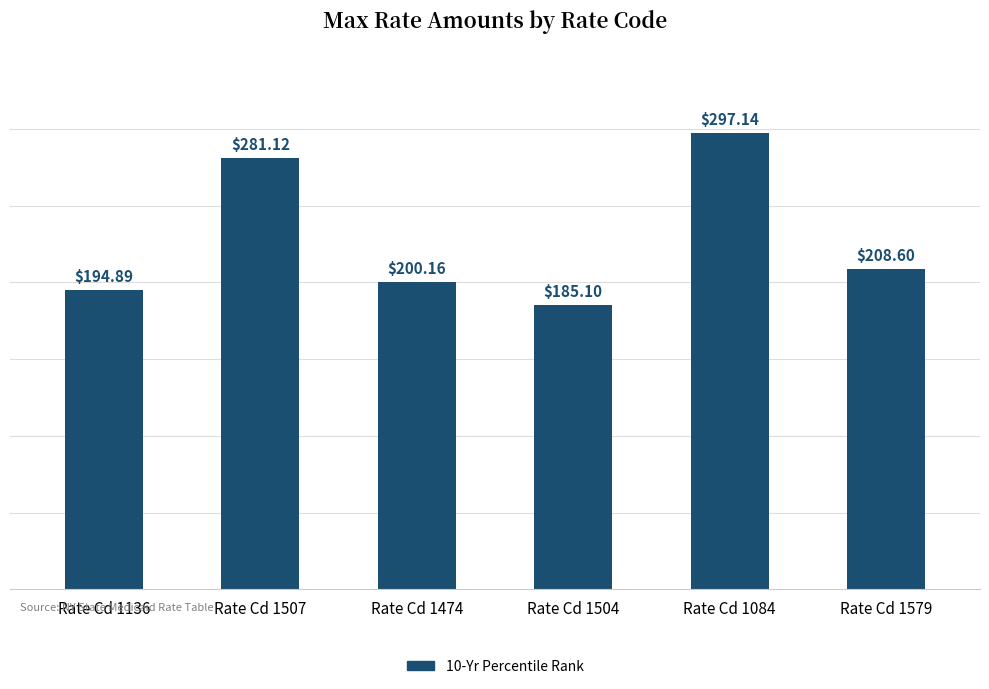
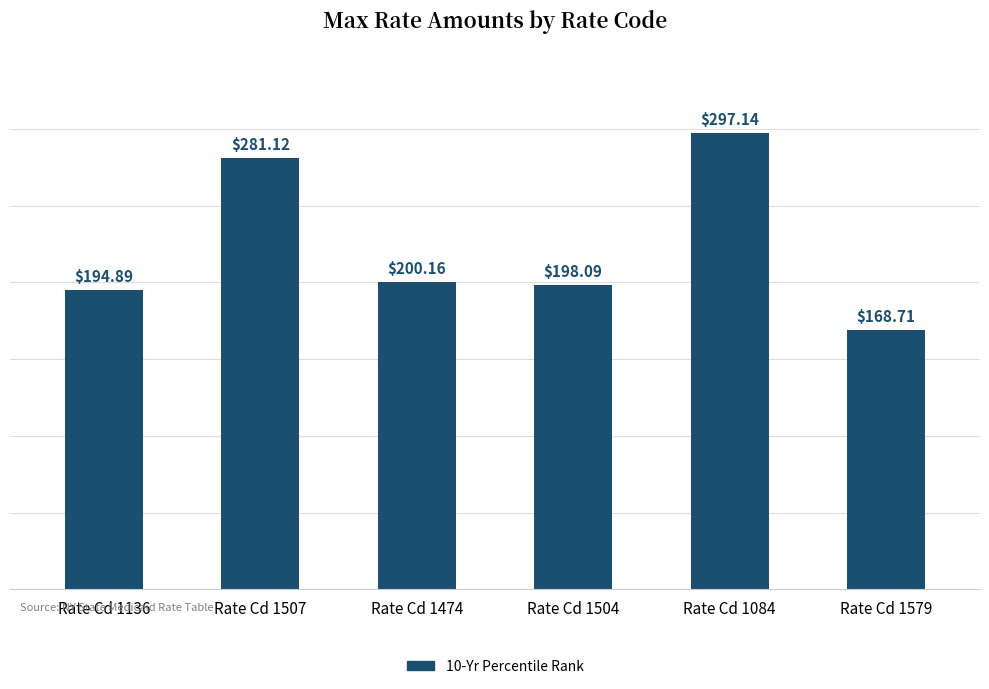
  {
    "Rate Cd 1136": "$194.89",
    "Rate Cd 1507": "$281.12",
    "Rate Cd 1474": "$200.16",
-   "Rate Cd 1504": "$185.10",
+   "Rate Cd 1504": "$198.09",
    "Rate Cd 1084": "$297.14",
-   "Rate Cd 1579": "$208.60"
+   "Rate Cd 1579": "$168.71"
  }
